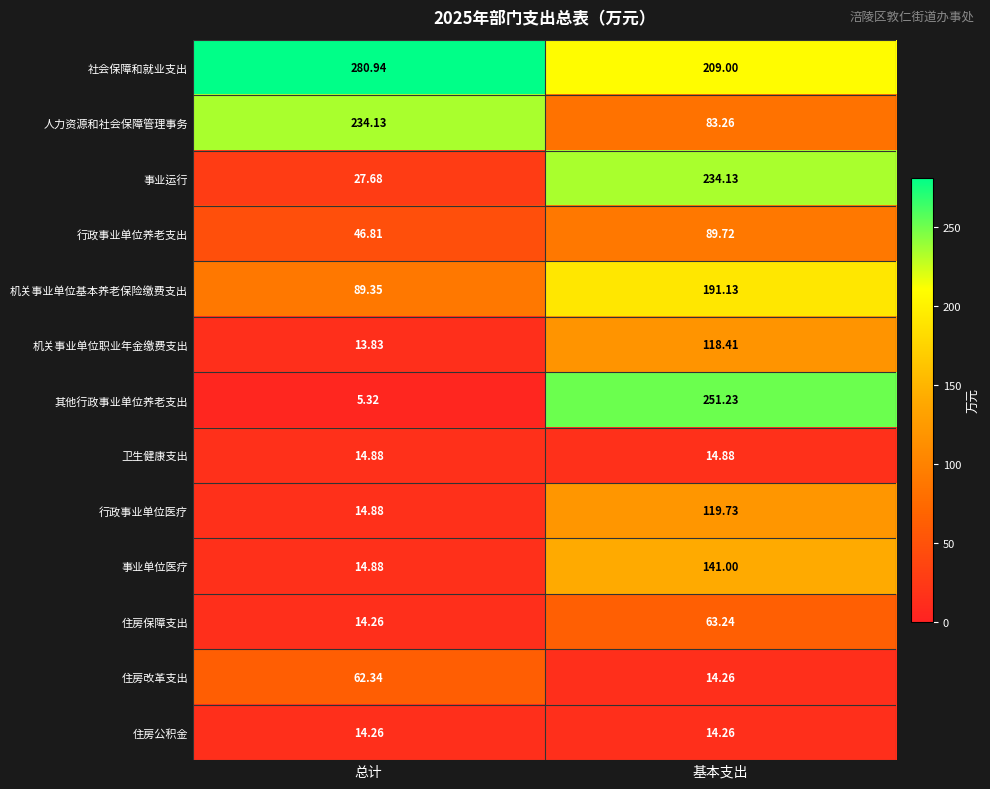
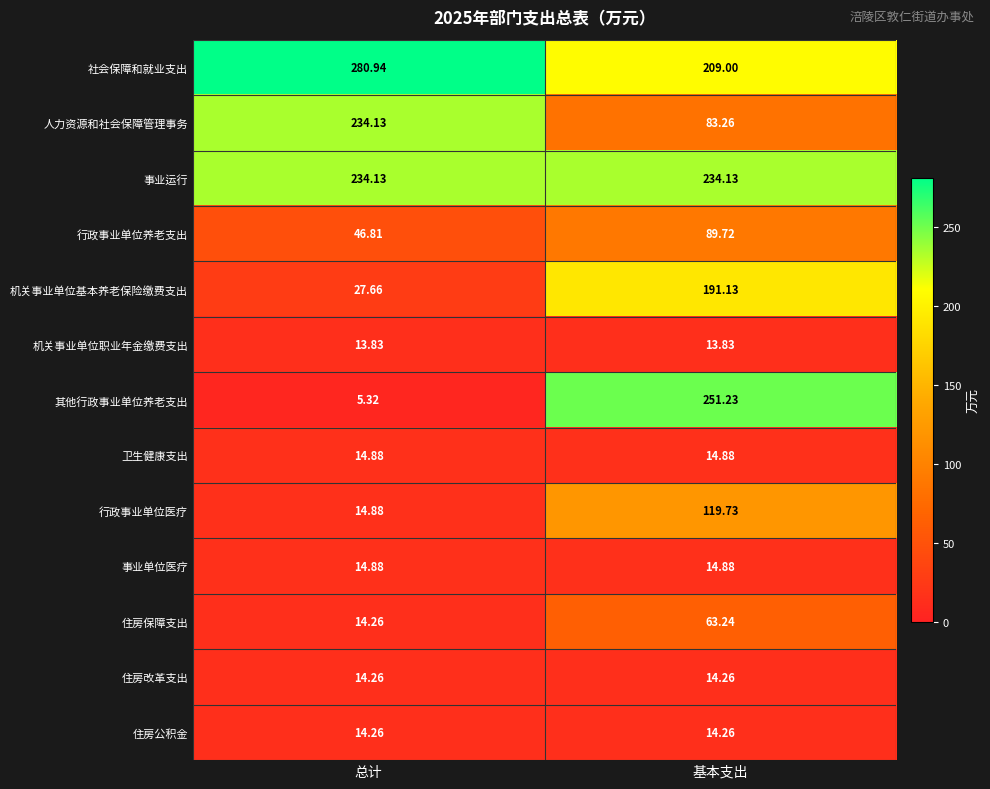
  {
    "社会保障和就业支出": {
      "总计": 280.94,
      "基本支出": 209.00
    },
    "人力资源和社会保障管理事务": {
      "总计": 234.13,
      "基本支出": 83.26
    },
    "事业运行": {
-     "总计": 27.68,
+     "总计": 234.13,
      "基本支出": 234.13
    },
    "行政事业单位养老支出": {
      "总计": 46.81,
      "基本支出": 89.72
    },
    "机关事业单位基本养老保险缴费支出": {
-     "总计": 89.35,
+     "总计": 27.66,
      "基本支出": 191.13
    },
    "机关事业单位职业年金缴费支出": {
      "总计": 13.83,
-     "基本支出": 118.41
+     "基本支出": 13.83
    },
    "其他行政事业单位养老支出": {
      "总计": 5.32,
      "基本支出": 251.23
    },
    "卫生健康支出": {
      "总计": 14.88,
      "基本支出": 14.88
    },
    "行政事业单位医疗": {
      "总计": 14.88,
      "基本支出": 119.73
    },
    "事业单位医疗": {
      "总计": 14.88,
-     "基本支出": 141.00
+     "基本支出": 14.88
    },
    "住房保障支出": {
      "总计": 14.26,
      "基本支出": 63.24
    },
    "住房改革支出": {
-     "总计": 62.34,
+     "总计": 14.26,
      "基本支出": 14.26
    },
    "住房公积金": {
      "总计": 14.26,
      "基本支出": 14.26
    }
  }
